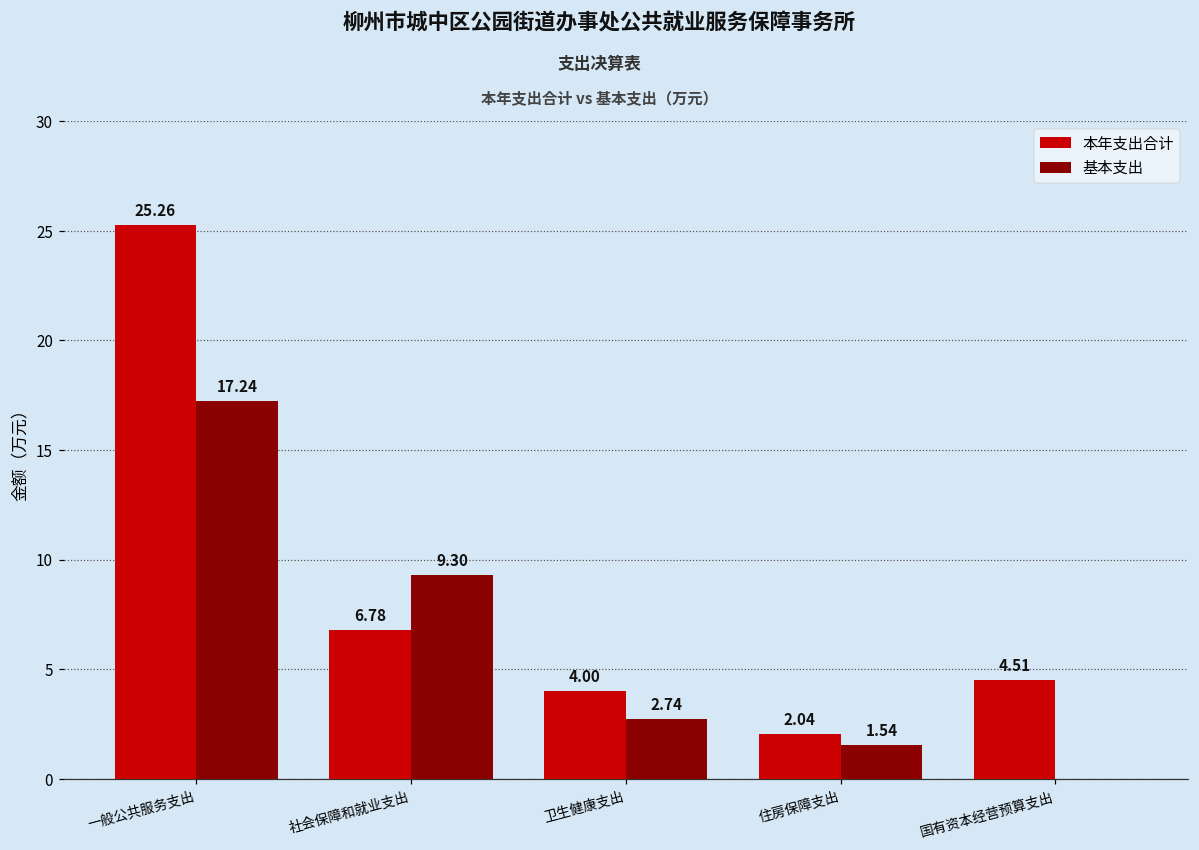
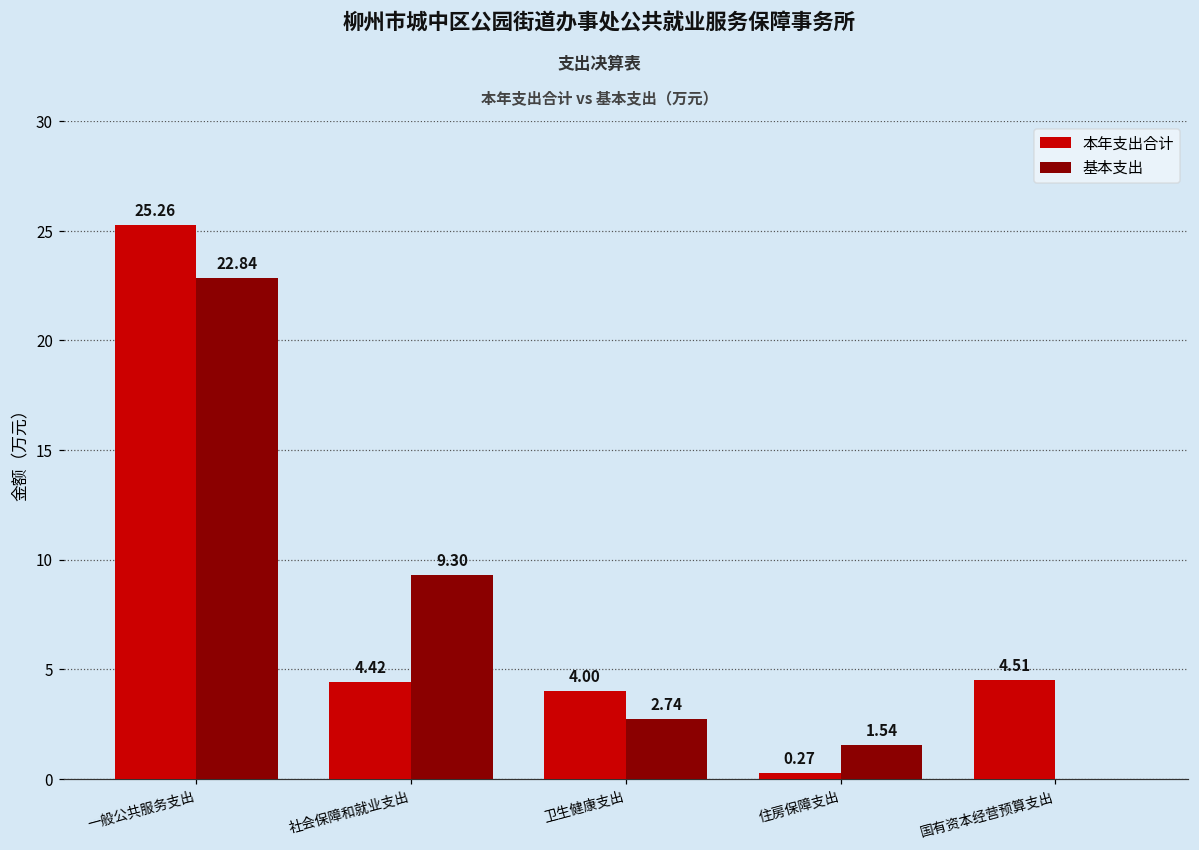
  {
    "本年支出合计": {
      "一般公共服务支出": 25.26,
-     "社会保障和就业支出": 6.78,
+     "社会保障和就业支出": 4.42,
      "卫生健康支出": 4.00,
-     "住房保障支出": 2.04,
+     "住房保障支出": 0.27,
      "国有资本经营预算支出": 4.51
    },
    "基本支出": {
-     "一般公共服务支出": 17.24,
+     "一般公共服务支出": 22.84,
      "社会保障和就业支出": 9.30,
      "卫生健康支出": 2.74,
      "住房保障支出": 1.54
    }
  }
